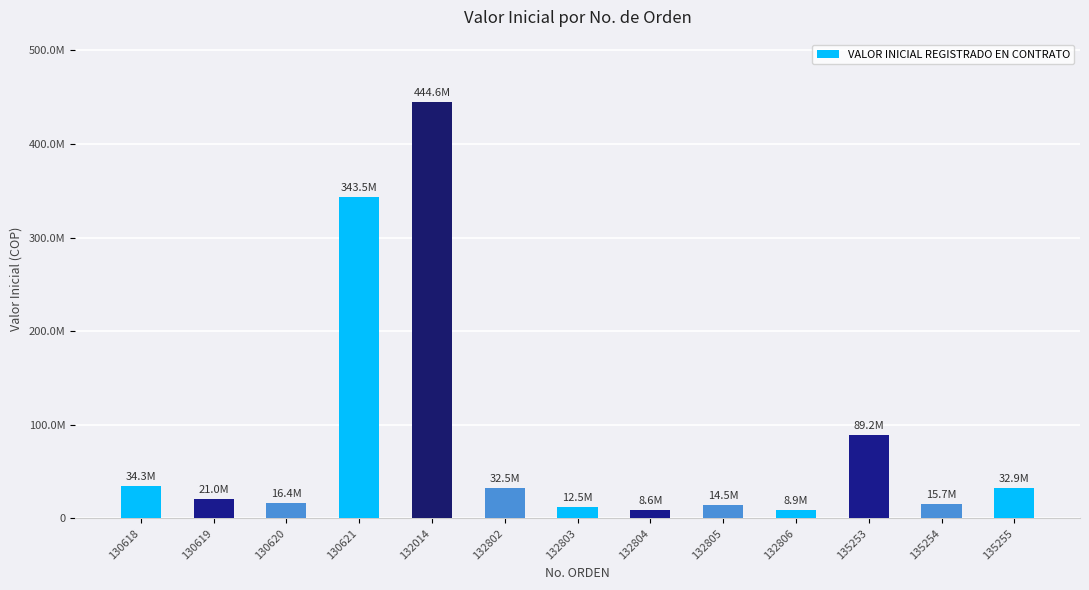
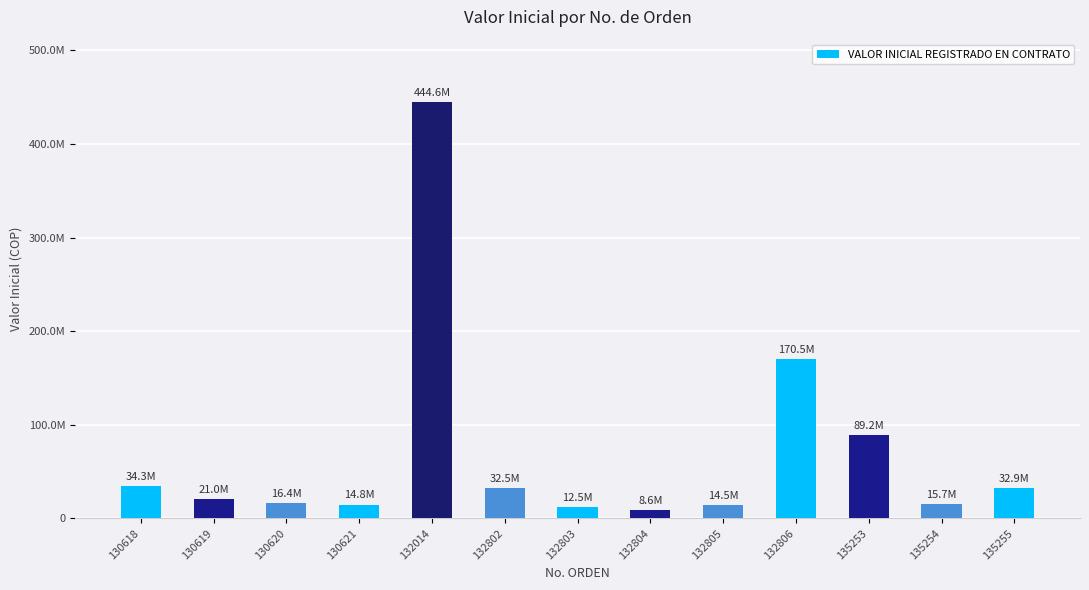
  {
    "130618": "34.3M",
    "130619": "21.0M",
    "130620": "16.4M",
-   "130621": "343.5M",
+   "130621": "14.8M",
    "132014": "444.6M",
    "132802": "32.5M",
    "132803": "12.5M",
    "132804": "8.6M",
    "132805": "14.5M",
-   "132806": "8.9M",
+   "132806": "170.5M",
    "135253": "89.2M",
    "135254": "15.7M",
    "135255": "32.9M"
  }
